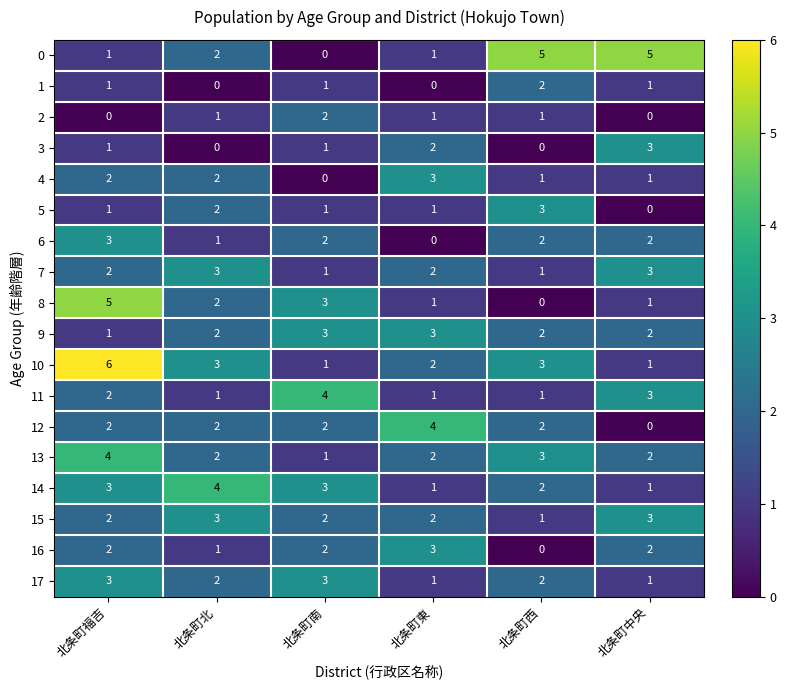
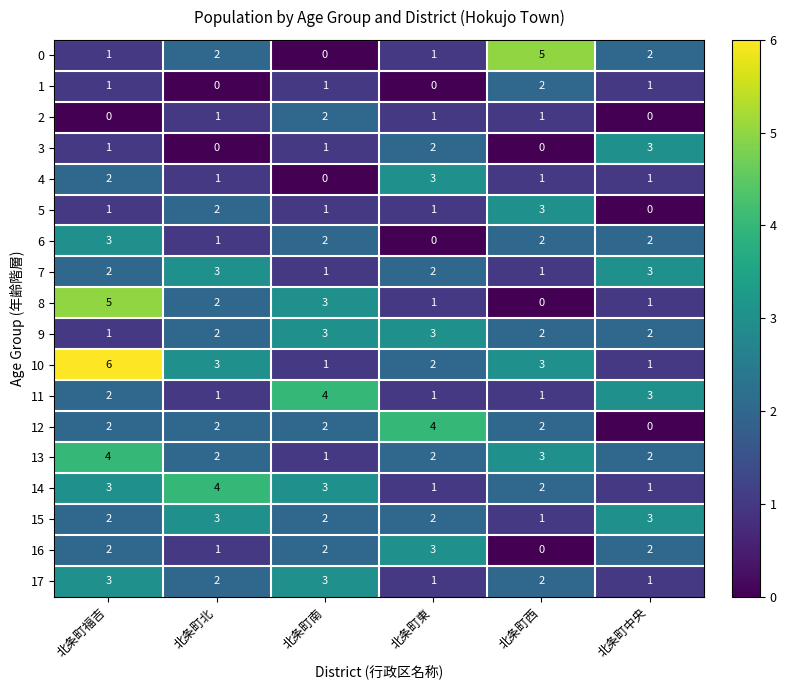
  {
    "0": {
      "北条町福吉": 1,
      "北条町北": 2,
      "北条町南": 0,
      "北条町東": 1,
      "北条町西": 5,
-     "北条町中央": 5
+     "北条町中央": 2
    },
    "1": {
      "北条町福吉": 1,
      "北条町北": 0,
      "北条町南": 1,
      "北条町東": 0,
      "北条町西": 2,
      "北条町中央": 1
    },
    "2": {
      "北条町福吉": 0,
      "北条町北": 1,
      "北条町南": 2,
      "北条町東": 1,
      "北条町西": 1,
      "北条町中央": 0
    },
    "3": {
      "北条町福吉": 1,
      "北条町北": 0,
      "北条町南": 1,
      "北条町東": 2,
      "北条町西": 0,
      "北条町中央": 3
    },
    "4": {
      "北条町福吉": 2,
-     "北条町北": 2,
+     "北条町北": 1,
      "北条町南": 0,
      "北条町東": 3,
      "北条町西": 1,
      "北条町中央": 1
    },
    "5": {
      "北条町福吉": 1,
      "北条町北": 2,
      "北条町南": 1,
      "北条町東": 1,
      "北条町西": 3,
      "北条町中央": 0
    },
    "6": {
      "北条町福吉": 3,
      "北条町北": 1,
      "北条町南": 2,
      "北条町東": 0,
      "北条町西": 2,
      "北条町中央": 2
    },
    "7": {
      "北条町福吉": 2,
      "北条町北": 3,
      "北条町南": 1,
      "北条町東": 2,
      "北条町西": 1,
      "北条町中央": 3
    },
    "8": {
      "北条町福吉": 5,
      "北条町北": 2,
      "北条町南": 3,
      "北条町東": 1,
      "北条町西": 0,
      "北条町中央": 1
    },
    "9": {
      "北条町福吉": 1,
      "北条町北": 2,
      "北条町南": 3,
      "北条町東": 3,
      "北条町西": 2,
      "北条町中央": 2
    },
    "10": {
      "北条町福吉": 6,
      "北条町北": 3,
      "北条町南": 1,
      "北条町東": 2,
      "北条町西": 3,
      "北条町中央": 1
    },
    "11": {
      "北条町福吉": 2,
      "北条町北": 1,
      "北条町南": 4,
      "北条町東": 1,
      "北条町西": 1,
      "北条町中央": 3
    },
    "12": {
      "北条町福吉": 2,
      "北条町北": 2,
      "北条町南": 2,
      "北条町東": 4,
      "北条町西": 2,
      "北条町中央": 0
    },
    "13": {
      "北条町福吉": 4,
      "北条町北": 2,
      "北条町南": 1,
      "北条町東": 2,
      "北条町西": 3,
      "北条町中央": 2
    },
    "14": {
      "北条町福吉": 3,
      "北条町北": 4,
      "北条町南": 3,
      "北条町東": 1,
      "北条町西": 2,
      "北条町中央": 1
    },
    "15": {
      "北条町福吉": 2,
      "北条町北": 3,
      "北条町南": 2,
      "北条町東": 2,
      "北条町西": 1,
      "北条町中央": 3
    },
    "16": {
      "北条町福吉": 2,
      "北条町北": 1,
      "北条町南": 2,
      "北条町東": 3,
      "北条町西": 0,
      "北条町中央": 2
    },
    "17": {
      "北条町福吉": 3,
      "北条町北": 2,
      "北条町南": 3,
      "北条町東": 1,
      "北条町西": 2,
      "北条町中央": 1
    }
  }
